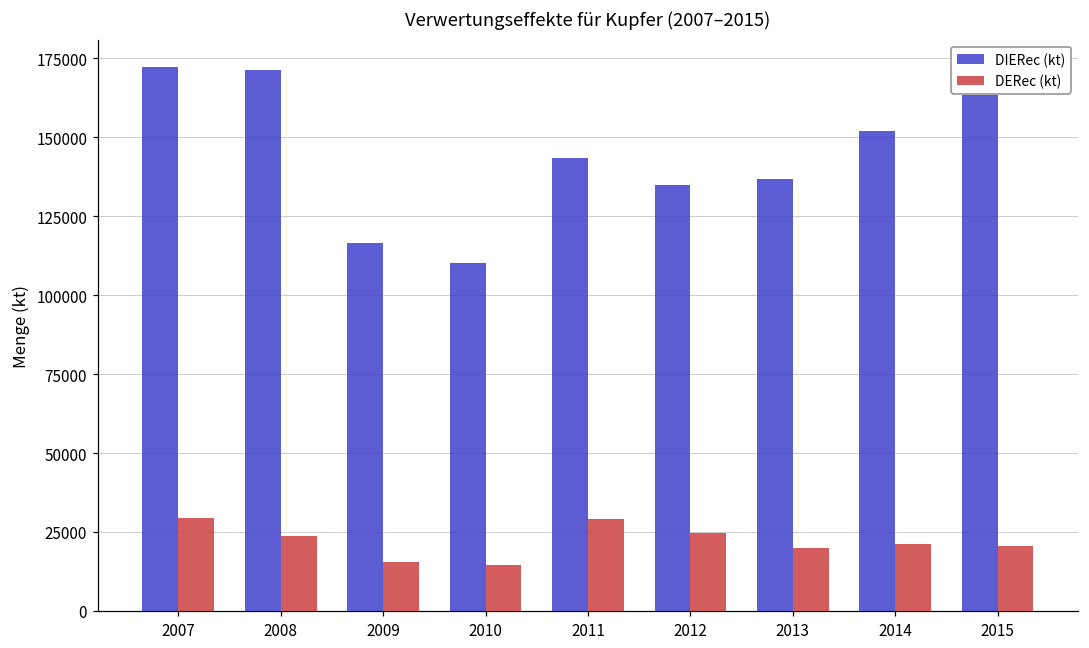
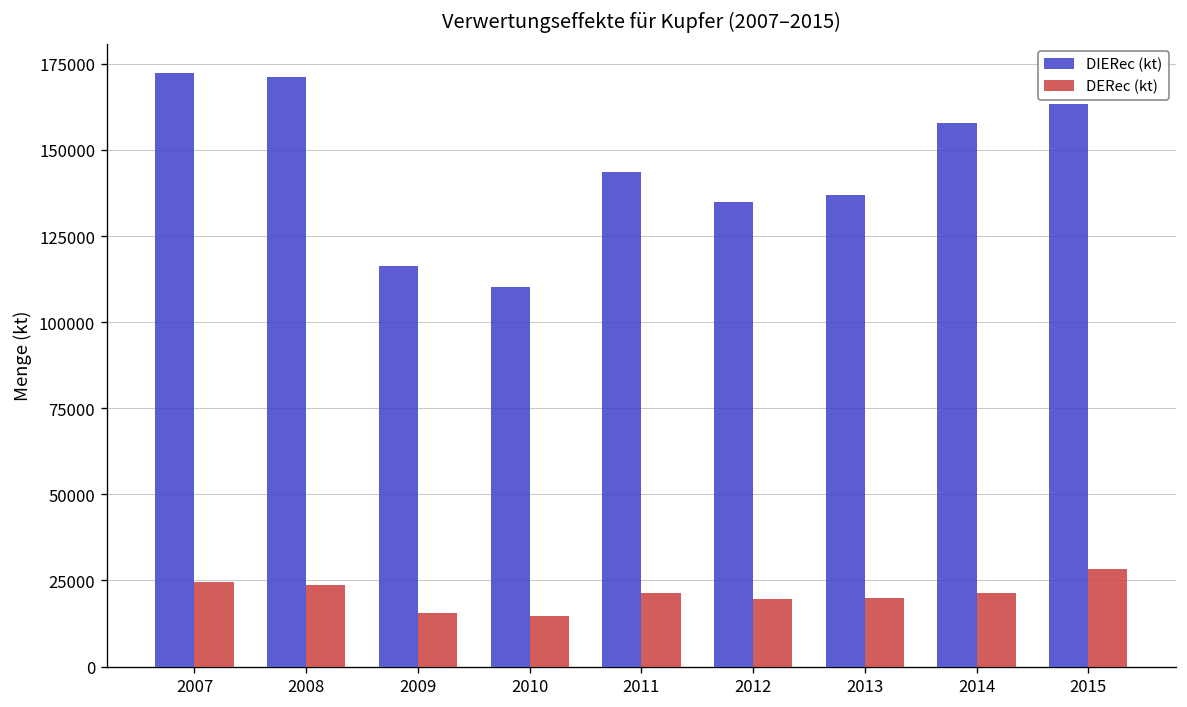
  {
    "DIERec (kt)": {
      "2007": 172000,
      "2008": 171000,
      "2009": 116000,
      "2010": 110000,
      "2011": 144000,
      "2012": 135000,
      "2013": 137000,
-     "2014": 152000,
+     "2014": 158000,
      "2015": 163000
    },
    "DERec (kt)": {
-     "2007": 29000,
+     "2007": 25000,
      "2008": 24000,
      "2009": 16000,
      "2010": 15000,
-     "2011": 29000,
-     "2012": 25000,
+     "2011": 21000,
+     "2012": 20000,
      "2013": 20000,
      "2014": 21000,
-     "2015": 21000
+     "2015": 28000
    }
  }
